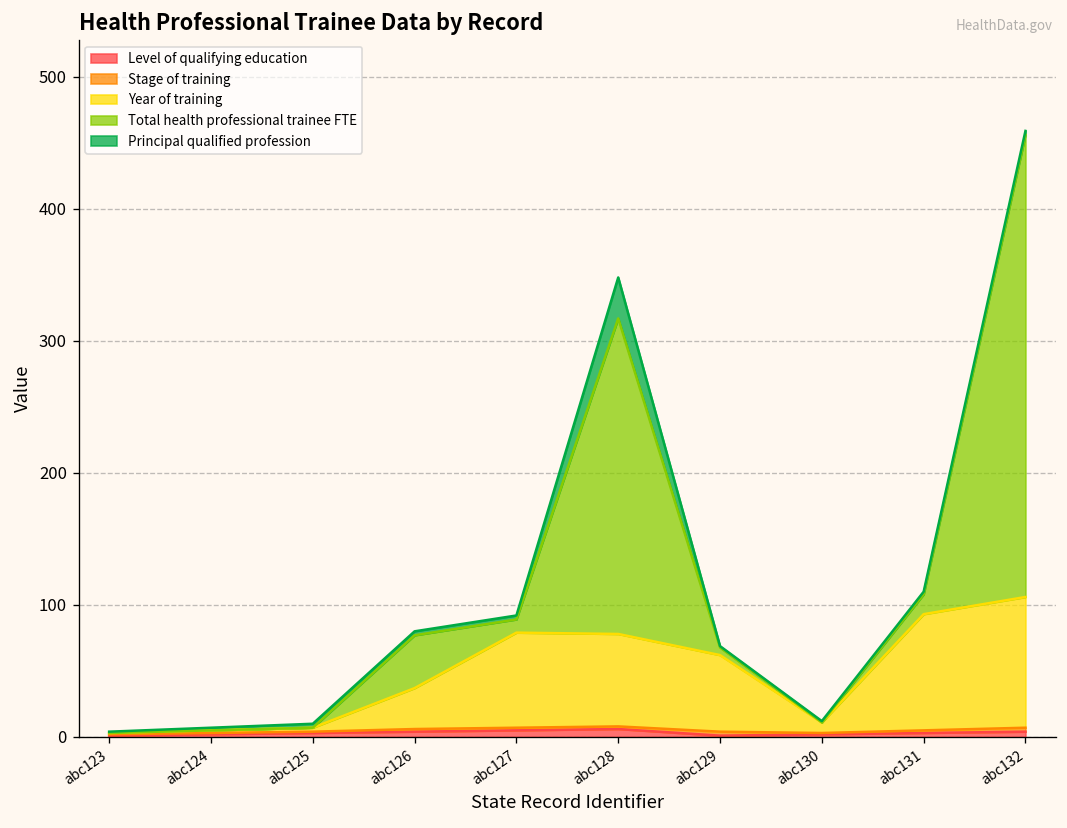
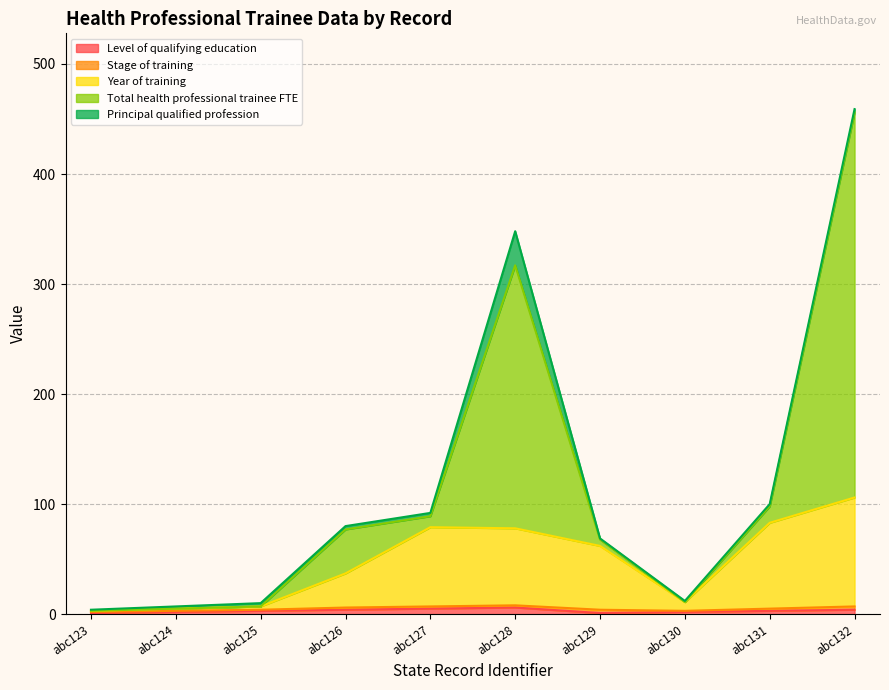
  {
    "Level of qualifying education": {
      "abc129": 1,
      "abc132": 4
    },
    "Stage of training": {
      "abc129": 3,
      "abc132": 3
    },
    "Year of training": {
      "abc126": 31,
      "abc127": 72,
      "abc128": 70,
      "abc129": 58,
-     "abc131": 88,
+     "abc131": 78,
      "abc132": 99
    },
    "Total health professional trainee FTE": {
      "abc126": 40,
      "abc127": 10,
      "abc128": 239,
      "abc132": 350
    },
    "Principal qualified profession": {
      "abc125": 3,
      "abc126": 3,
      "abc127": 3,
      "abc128": 31,
      "abc132": 3
    }
  }
